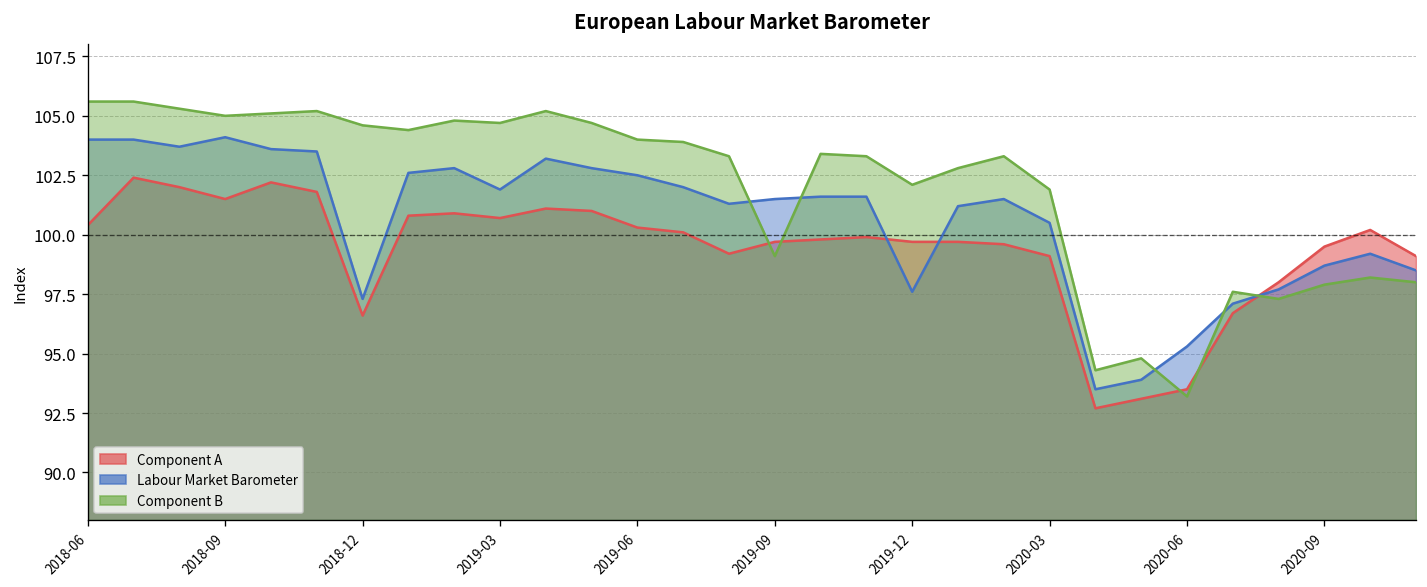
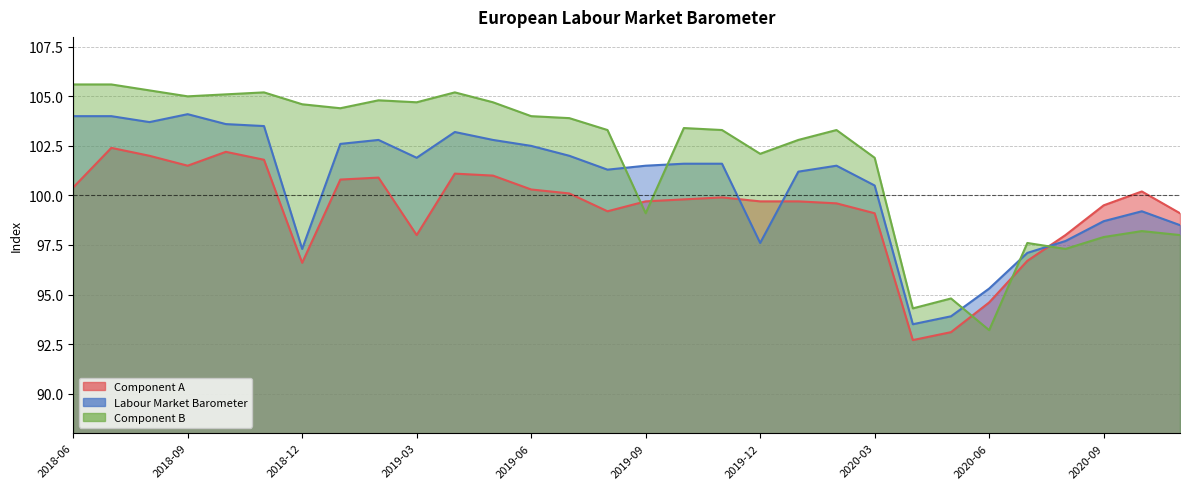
  {
    "Component A": {
      "2018-06": 100.4,
      "2018-09": 101.5,
      "2018-12": 96.6,
-     "2019-03": 100.7,
+     "2019-03": 98.0,
      "2019-06": 100.3,
      "2019-09": 99.7,
      "2019-12": 99.7,
      "2020-03": 99.1,
-     "2020-06": 93.5,
+     "2020-06": 94.6,
      "2020-09": 99.5
    },
    "Labour Market Barometer": {
      "2018-06": 104.0,
      "2018-09": 104.1,
      "2018-12": 97.3,
      "2019-03": 101.9,
      "2019-06": 102.5,
      "2019-09": 101.5,
      "2019-12": 97.6,
      "2020-03": 100.5,
      "2020-06": 95.3,
      "2020-09": 98.7
    },
    "Component B": {
      "2018-06": 105.6,
      "2018-09": 105.0,
      "2018-12": 104.6,
      "2019-03": 104.7,
      "2019-06": 104.0,
      "2019-09": 99.1,
      "2019-12": 102.1,
      "2020-03": 101.9,
      "2020-06": 93.2,
      "2020-09": 97.9
    }
  }
